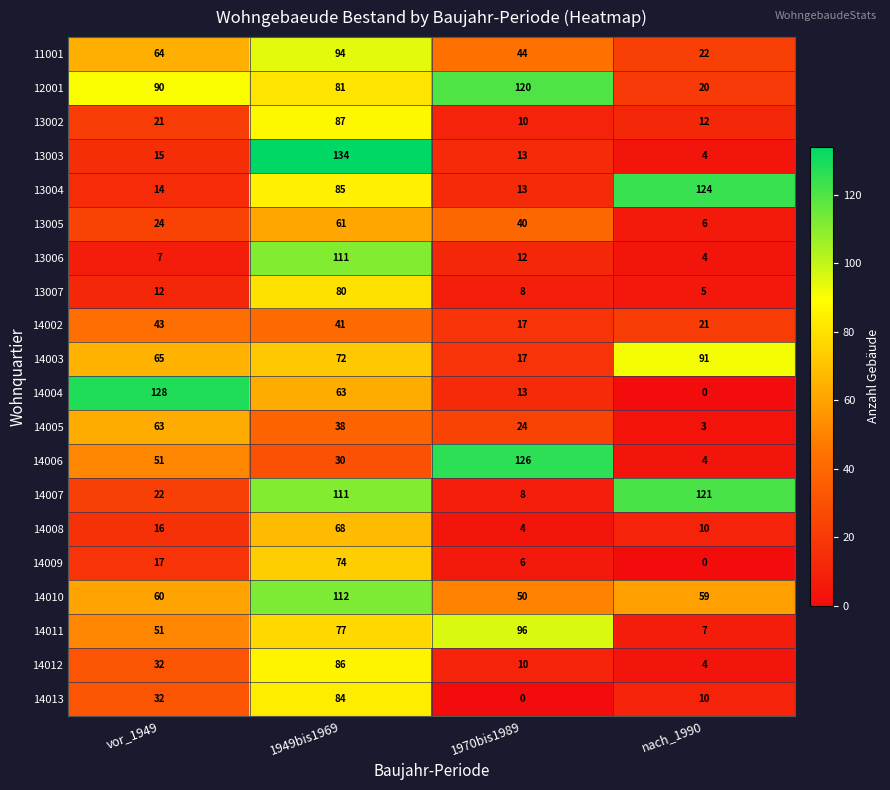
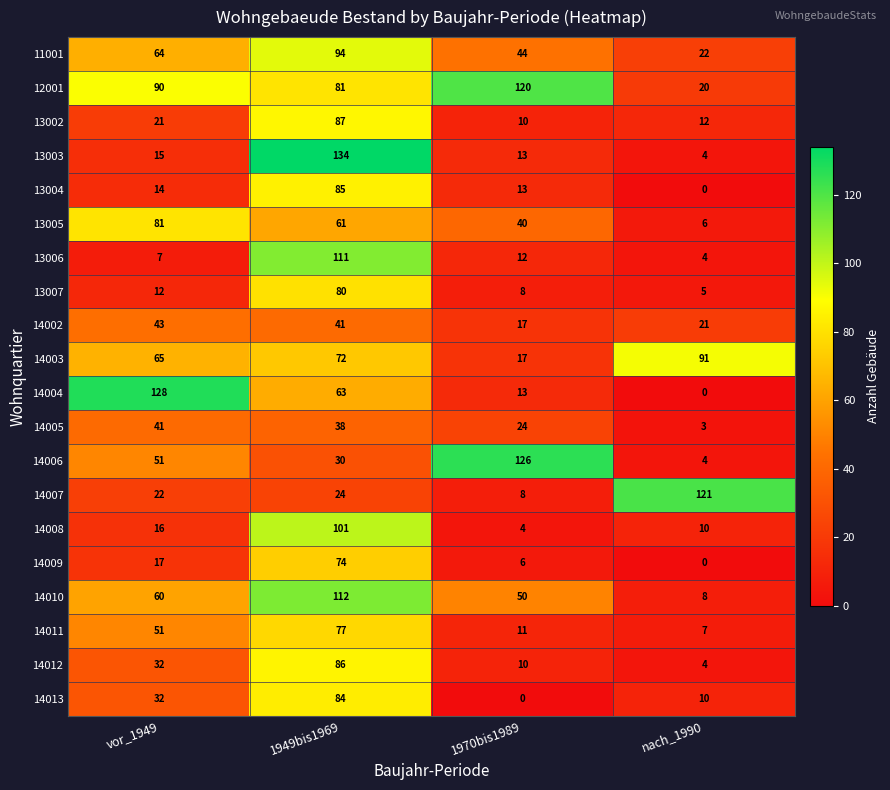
  {
    "11001": {
      "vor_1949": 64,
      "1949bis1969": 94,
      "1970bis1989": 44,
      "nach_1990": 22
    },
    "12001": {
      "vor_1949": 90,
      "1949bis1969": 81,
      "1970bis1989": 120,
      "nach_1990": 20
    },
    "13002": {
      "vor_1949": 21,
      "1949bis1969": 87,
      "1970bis1989": 10,
      "nach_1990": 12
    },
    "13003": {
      "vor_1949": 15,
      "1949bis1969": 134,
      "1970bis1989": 13,
      "nach_1990": 4
    },
    "13004": {
      "vor_1949": 14,
      "1949bis1969": 85,
      "1970bis1989": 13,
-     "nach_1990": 124
+     "nach_1990": 0
    },
    "13005": {
-     "vor_1949": 24,
+     "vor_1949": 81,
      "1949bis1969": 61,
      "1970bis1989": 40,
      "nach_1990": 6
    },
    "13006": {
      "vor_1949": 7,
      "1949bis1969": 111,
      "1970bis1989": 12,
      "nach_1990": 4
    },
    "13007": {
      "vor_1949": 12,
      "1949bis1969": 80,
      "1970bis1989": 8,
      "nach_1990": 5
    },
    "14002": {
      "vor_1949": 43,
      "1949bis1969": 41,
      "1970bis1989": 17,
      "nach_1990": 21
    },
    "14003": {
      "vor_1949": 65,
      "1949bis1969": 72,
      "1970bis1989": 17,
      "nach_1990": 91
    },
    "14004": {
      "vor_1949": 128,
      "1949bis1969": 63,
      "1970bis1989": 13,
      "nach_1990": 0
    },
    "14005": {
-     "vor_1949": 63,
+     "vor_1949": 41,
      "1949bis1969": 38,
      "1970bis1989": 24,
      "nach_1990": 3
    },
    "14006": {
      "vor_1949": 51,
      "1949bis1969": 30,
      "1970bis1989": 126,
      "nach_1990": 4
    },
    "14007": {
      "vor_1949": 22,
-     "1949bis1969": 111,
+     "1949bis1969": 24,
      "1970bis1989": 8,
      "nach_1990": 121
    },
    "14008": {
      "vor_1949": 16,
-     "1949bis1969": 68,
+     "1949bis1969": 101,
      "1970bis1989": 4,
      "nach_1990": 10
    },
    "14009": {
      "vor_1949": 17,
      "1949bis1969": 74,
      "1970bis1989": 6,
      "nach_1990": 0
    },
    "14010": {
      "vor_1949": 60,
      "1949bis1969": 112,
      "1970bis1989": 50,
-     "nach_1990": 59
+     "nach_1990": 8
    },
    "14011": {
      "vor_1949": 51,
      "1949bis1969": 77,
-     "1970bis1989": 96,
+     "1970bis1989": 11,
      "nach_1990": 7
    },
    "14012": {
      "vor_1949": 32,
      "1949bis1969": 86,
      "1970bis1989": 10,
      "nach_1990": 4
    },
    "14013": {
      "vor_1949": 32,
      "1949bis1969": 84,
      "1970bis1989": 0,
      "nach_1990": 10
    }
  }
